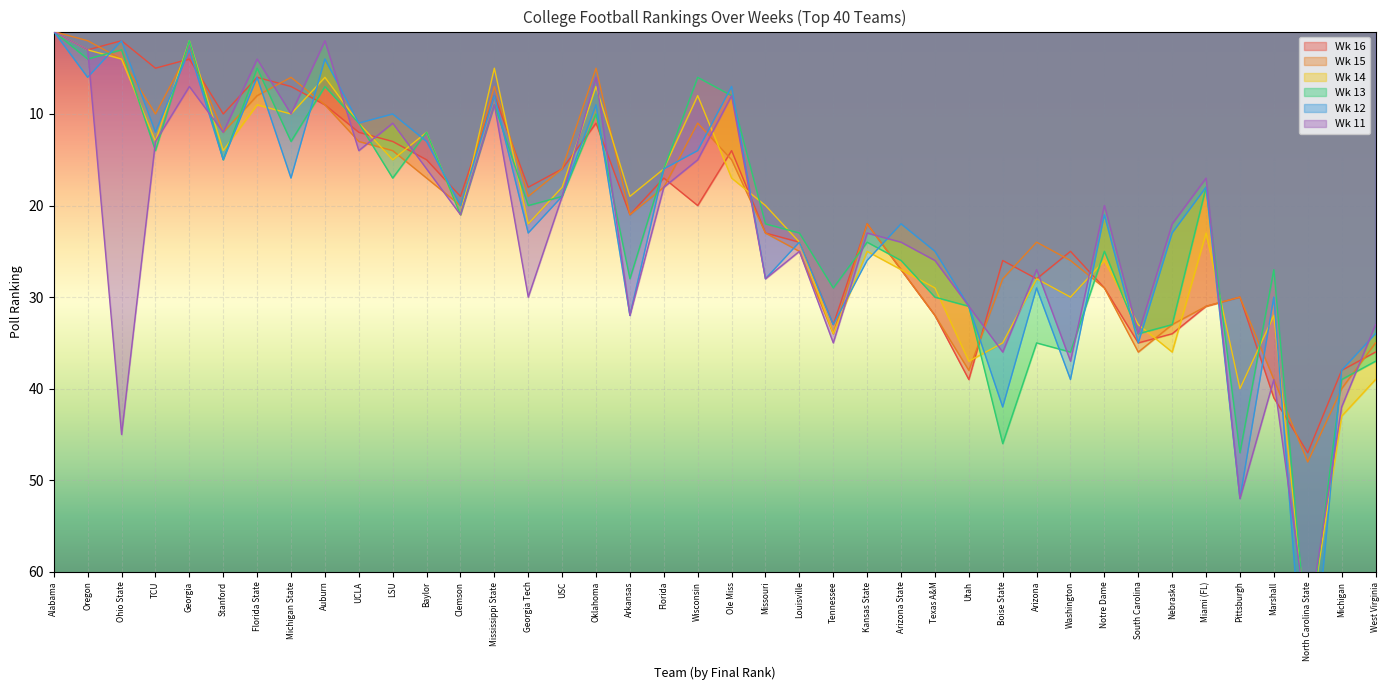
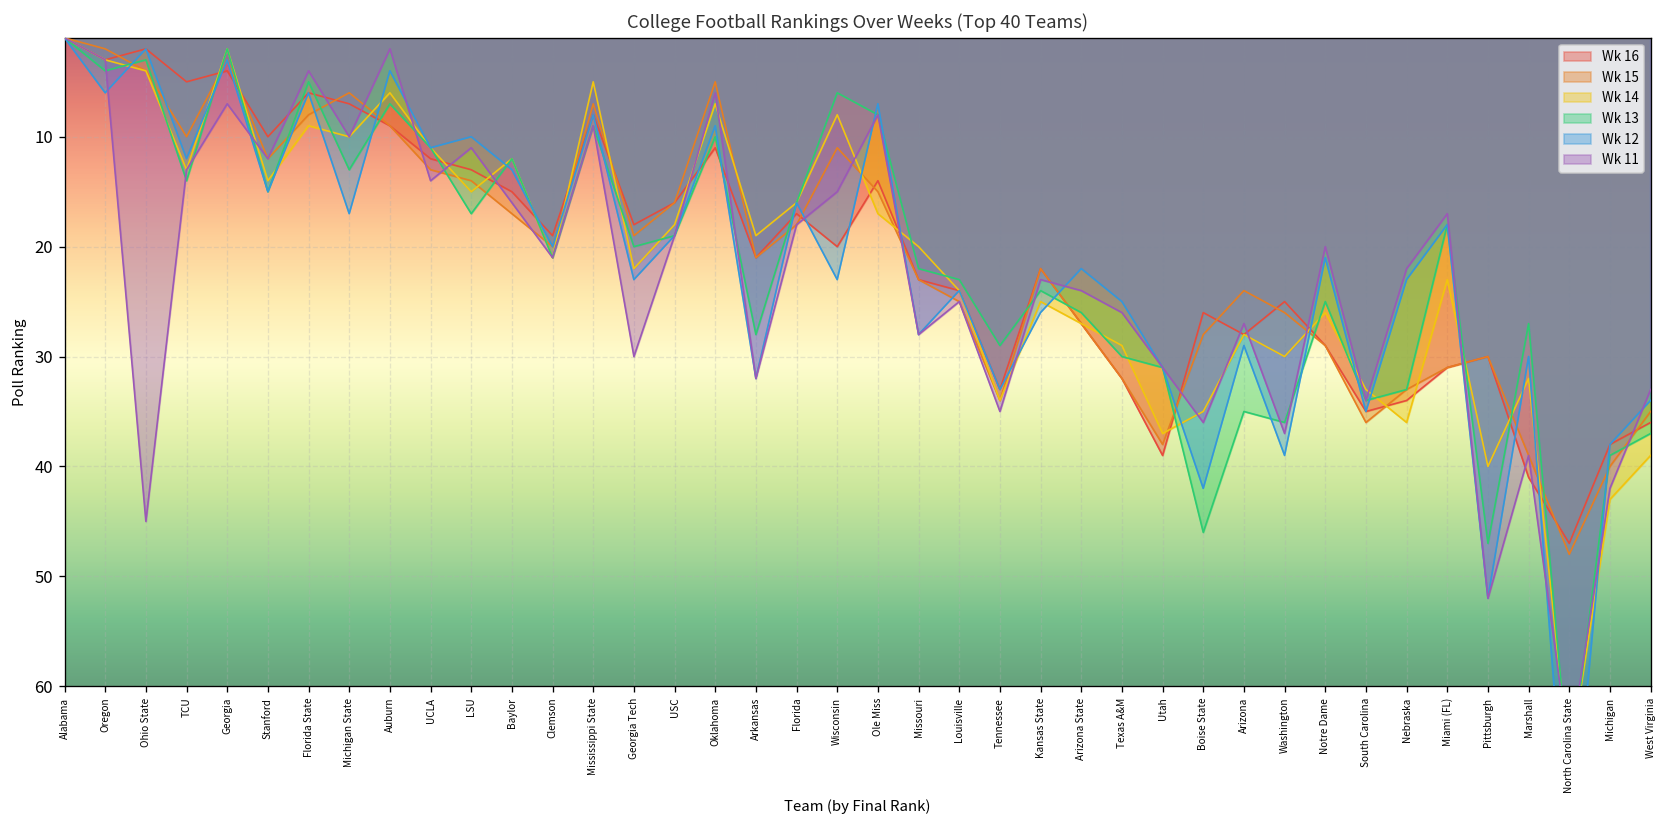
  {
    "Wk 13": {
      "Oregon": 4,
      "Ohio State": 3,
      "TCU": 14,
      "Florida State": 5,
      "Michigan State": 13,
      "Auburn": 7,
      "LSU": 17,
      "Georgia Tech": 20,
      "Oklahoma": 10,
      "Arkansas": 28,
      "Wisconsin": 6,
      "Missouri": 22,
      "Louisville": 23,
      "Tennessee": 29,
      "Kansas State": 24,
      "Arizona State": 26,
      "Texas A&M": 30,
      "Boise State": 46,
      "Arizona": 35,
      "Washington": 36,
      "Notre Dame": 25,
      "Pittsburgh": 47,
      "Marshall": 27,
      "Michigan": 39,
      "West Virginia": 37
    },
    "Wk 12": {
      "Oregon": 6,
      "TCU": 12,
      "Michigan State": 17,
      "Auburn": 4,
      "LSU": 10,
      "Baylor": 13,
      "Georgia Tech": 23,
      "Oklahoma": 9,
-     "Wisconsin": 14,
+     "Wisconsin": 23,
      "Ole Miss": 7,
      "Kansas State": 26,
      "Arizona State": 22,
      "Texas A&M": 25,
      "Boise State": 42,
      "Arizona": 29,
      "Washington": 39,
      "Notre Dame": 21,
      "Nebraska": 23,
      "Marshall": 30,
      "West Virginia": 34
    },
    "Wk 11": {
      "Ohio State": 45,
      "Georgia": 7,
      "Florida State": 4,
      "Auburn": 2,
      "UCLA": 14,
      "LSU": 11,
      "Baylor": 16,
      "Georgia Tech": 30,
      "Oklahoma": 6,
      "Wisconsin": 15,
      "Tennessee": 35,
      "Kansas State": 23,
      "Arizona State": 24,
      "Texas A&M": 26,
      "Boise State": 36,
      "Arizona": 27,
      "Washington": 37,
      "Notre Dame": 20,
      "Nebraska": 22,
      "Miami (FL)": 17,
      "Michigan": 42,
      "West Virginia": 33
    }
  }
